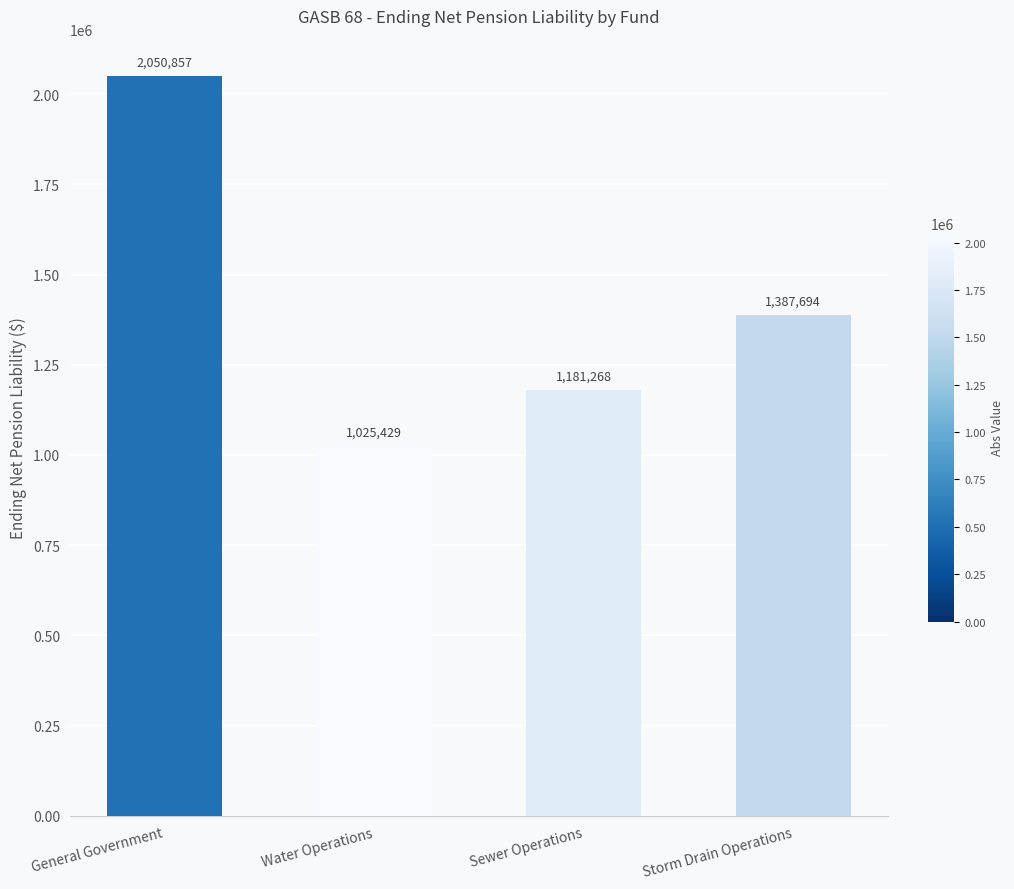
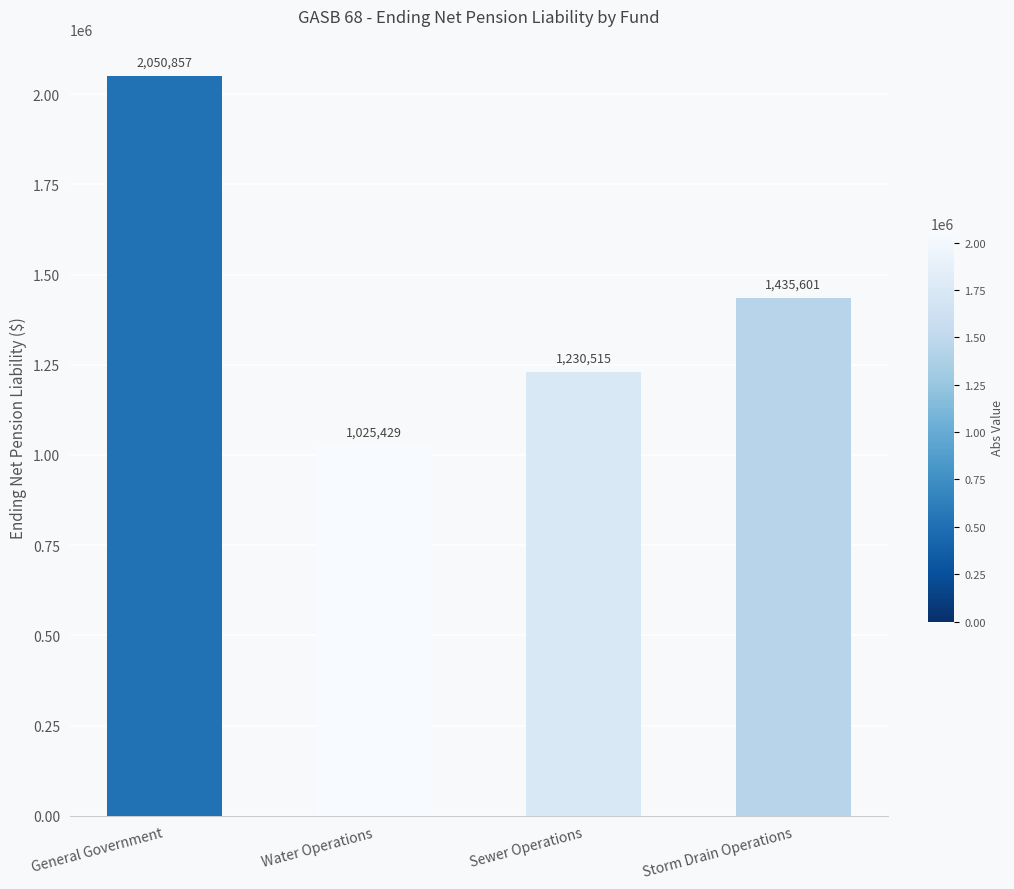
  {
    "General Government": "2,050,857",
    "Water Operations": "1,025,429",
-   "Sewer Operations": "1,181,268",
-   "Storm Drain Operations": "1,387,694"
+   "Sewer Operations": "1,230,515",
+   "Storm Drain Operations": "1,435,601"
  }
